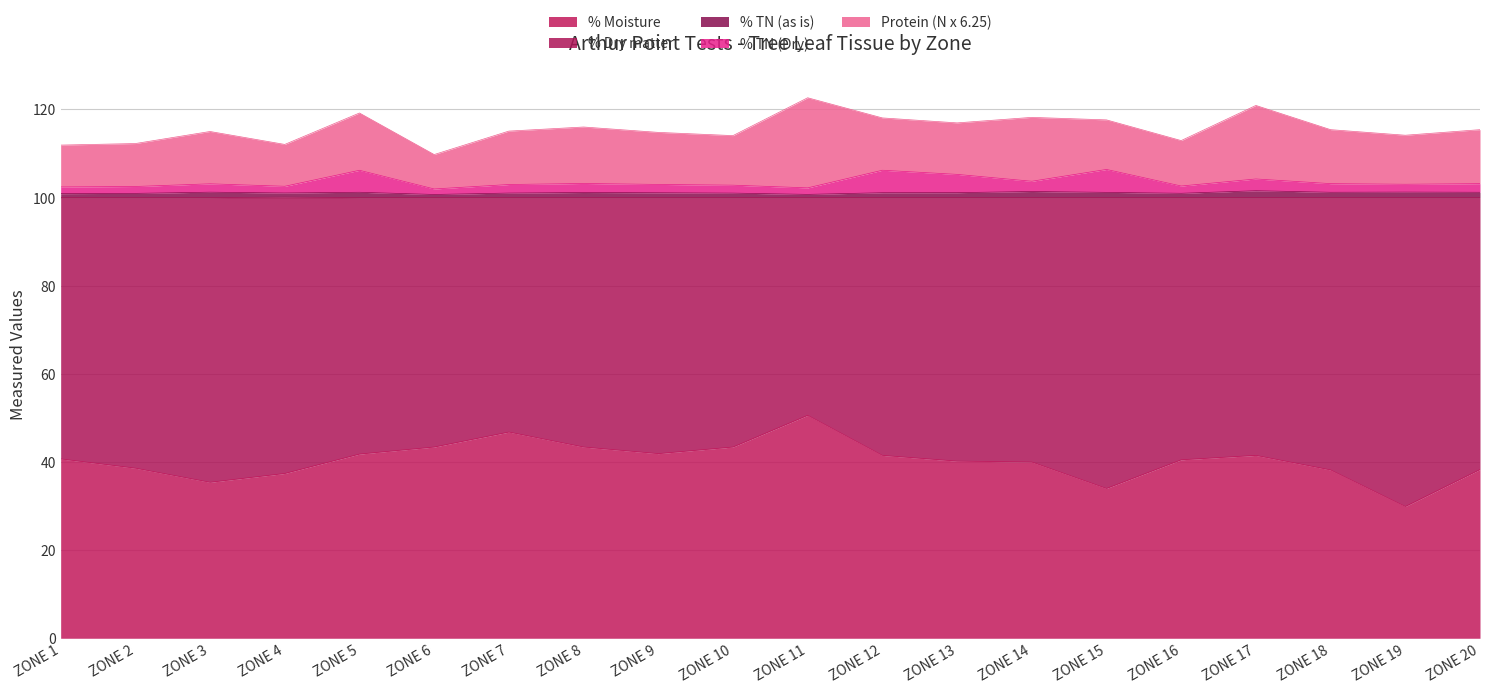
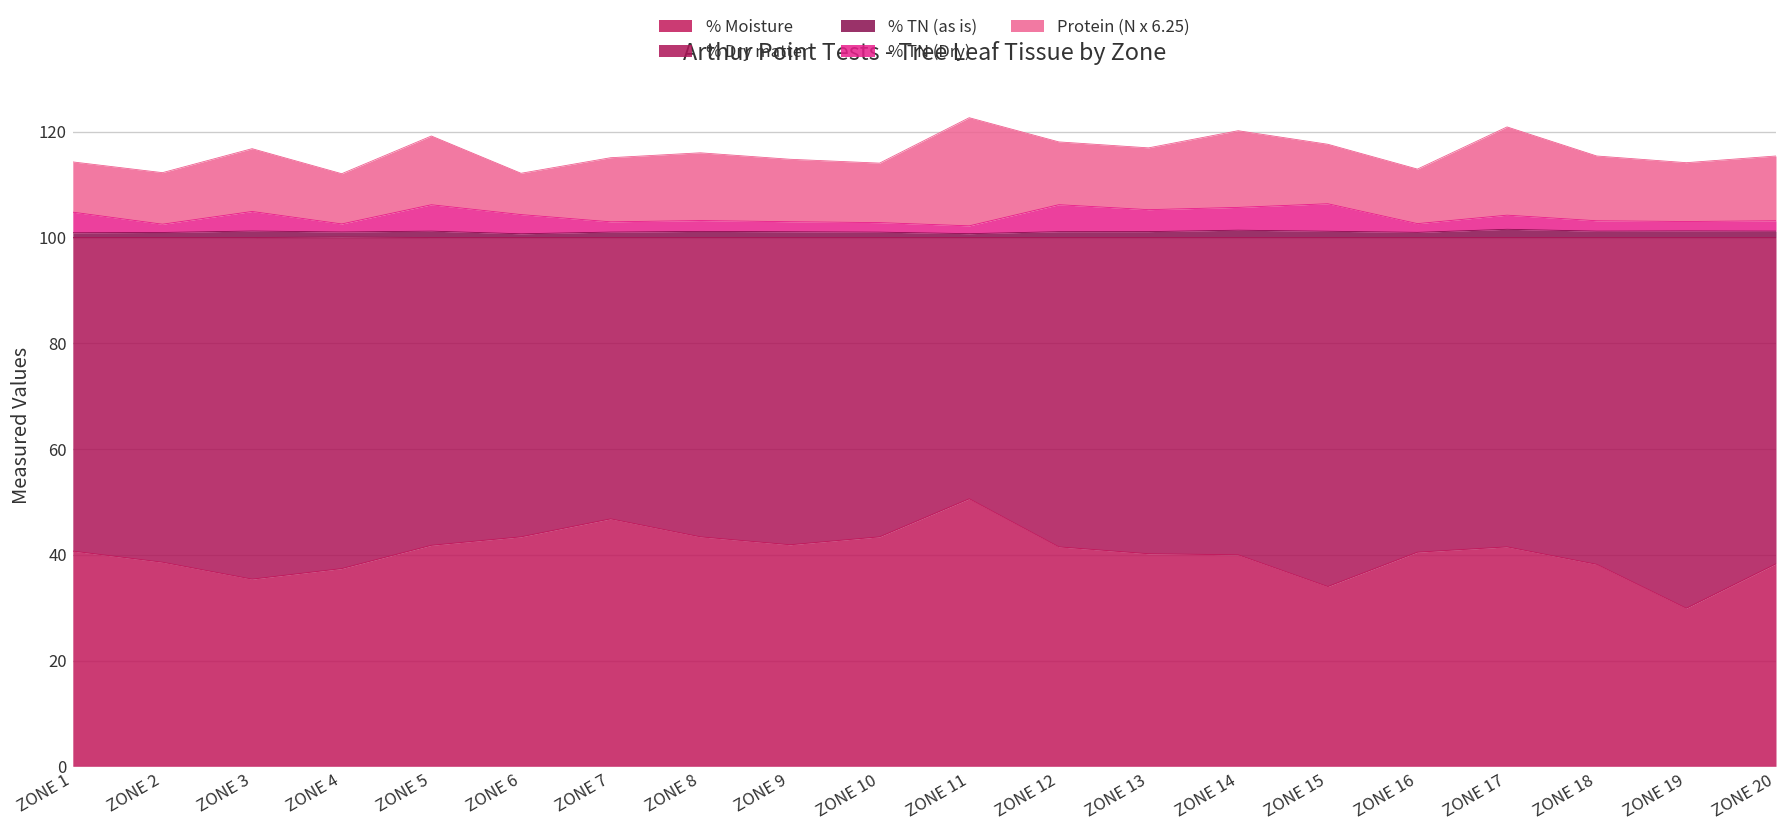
  {
    "% TN (Dry)": {
-     "ZONE 1": 2,
+     "ZONE 1": 4,
      "ZONE 2": 2,
-     "ZONE 3": 2,
+     "ZONE 3": 4,
      "ZONE 4": 2,
      "ZONE 5": 5,
-     "ZONE 6": 1,
+     "ZONE 6": 4,
      "ZONE 7": 2,
      "ZONE 8": 2,
      "ZONE 9": 2,
      "ZONE 10": 2,
      "ZONE 11": 1,
      "ZONE 12": 5,
      "ZONE 13": 4,
-     "ZONE 14": 2,
+     "ZONE 14": 4,
      "ZONE 15": 5,
      "ZONE 16": 2,
      "ZONE 17": 3,
      "ZONE 18": 2,
      "ZONE 19": 2,
      "ZONE 20": 2
    },
    "Protein (N x 6.25)": {
      "ZONE 1": 10,
      "ZONE 2": 10,
      "ZONE 3": 12,
      "ZONE 4": 10,
      "ZONE 5": 13,
      "ZONE 6": 8,
      "ZONE 7": 12,
      "ZONE 8": 13,
      "ZONE 9": 12,
      "ZONE 10": 11,
      "ZONE 11": 20,
      "ZONE 12": 12,
      "ZONE 13": 12,
      "ZONE 14": 15,
      "ZONE 15": 11,
      "ZONE 16": 10,
      "ZONE 17": 17,
      "ZONE 18": 12,
      "ZONE 19": 11,
      "ZONE 20": 12
    }
  }
